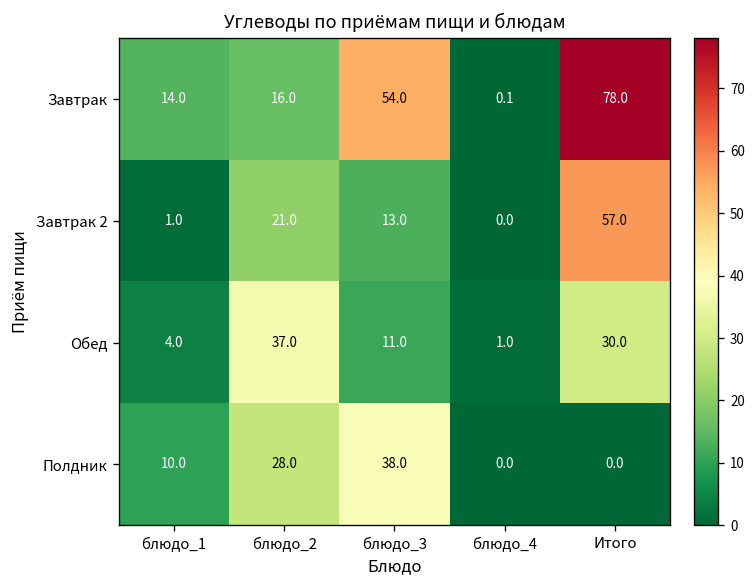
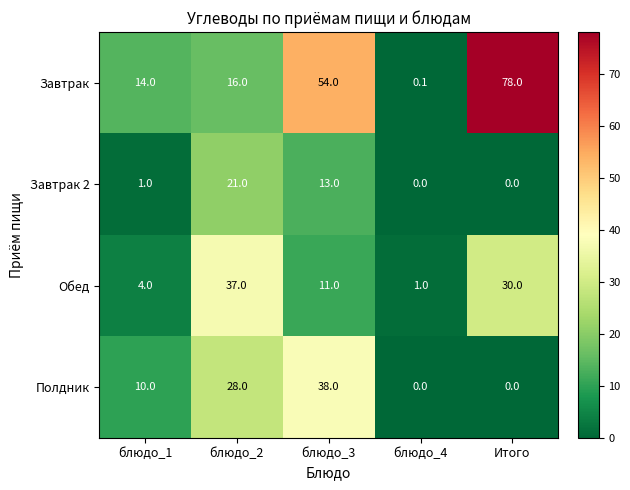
  {
    "Завтрак": {
      "блюдо_1": 14.0,
      "блюдо_2": 16.0,
      "блюдо_3": 54.0,
      "блюдо_4": 0.1,
      "Итого": 78.0
    },
    "Завтрак 2": {
      "блюдо_1": 1.0,
      "блюдо_2": 21.0,
      "блюдо_3": 13.0,
      "блюдо_4": 0.0,
-     "Итого": 57.0
+     "Итого": 0.0
    },
    "Обед": {
      "блюдо_1": 4.0,
      "блюдо_2": 37.0,
      "блюдо_3": 11.0,
      "блюдо_4": 1.0,
      "Итого": 30.0
    },
    "Полдник": {
      "блюдо_1": 10.0,
      "блюдо_2": 28.0,
      "блюдо_3": 38.0,
      "блюдо_4": 0.0,
      "Итого": 0.0
    }
  }
